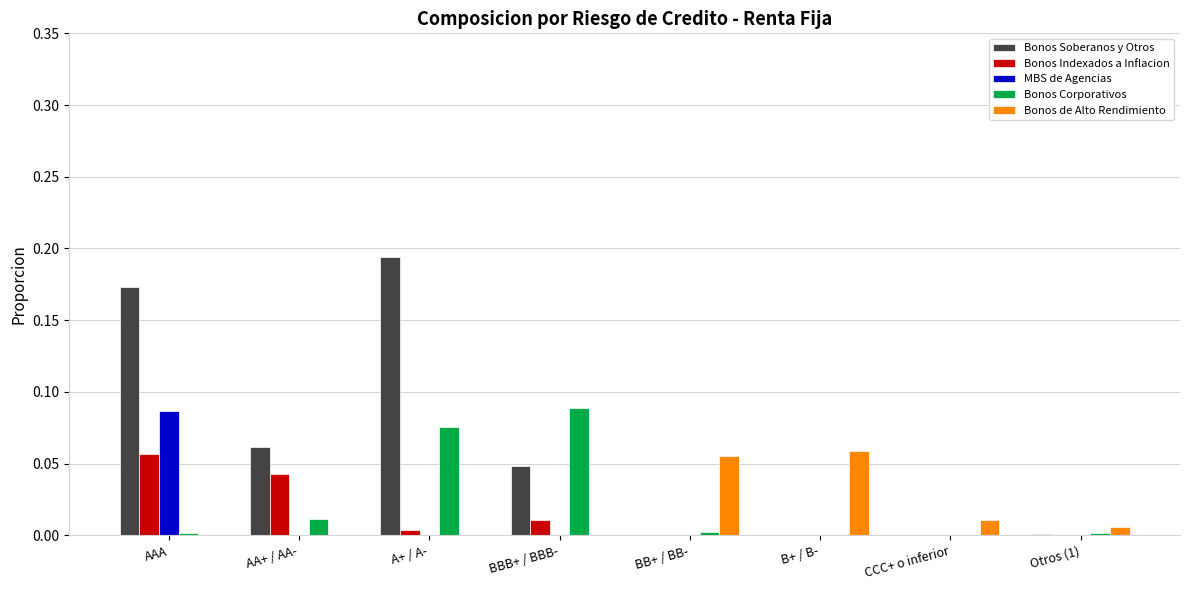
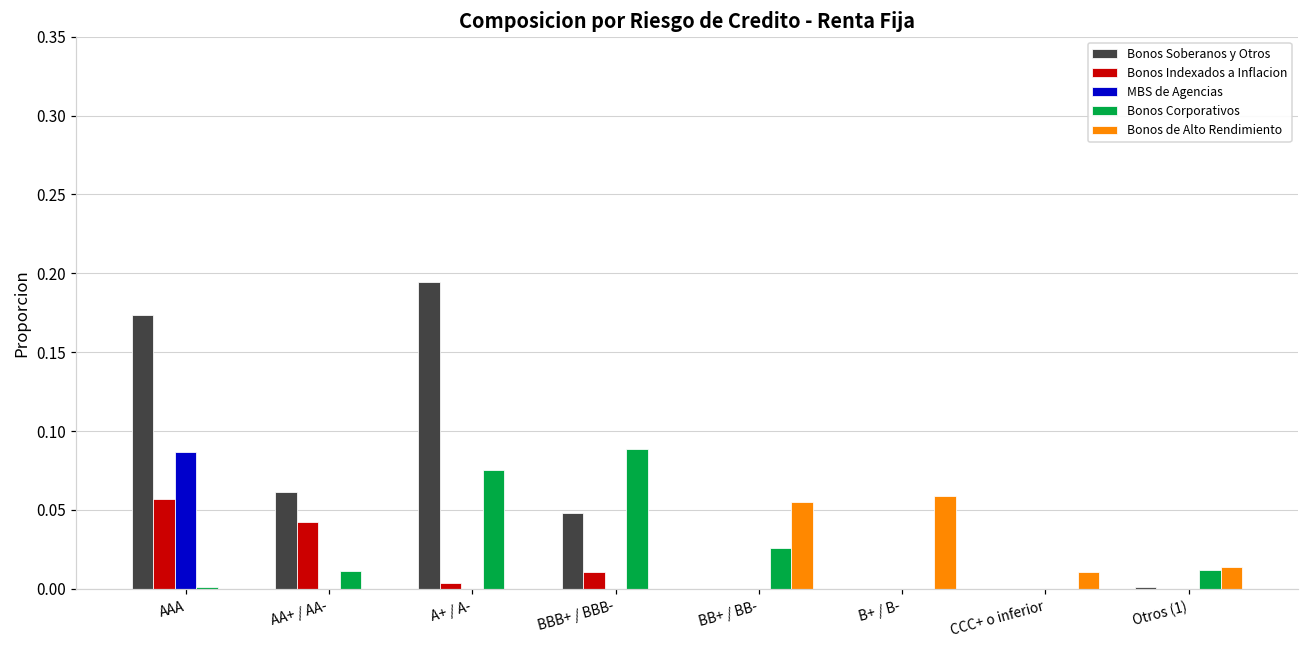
  {
    "Bonos Soberanos y Otros": {
      "AAA": 0.173,
      "AA+ / AA-": 0.061,
      "A+ / A-": 0.194,
      "BBB+ / BBB-": 0.048,
      "BB+ / BB-": 0.000,
      "B+ / B-": 0.000,
      "CCC+ o inferior": 0.000
    },
    "Bonos Indexados a Inflacion": {
      "AAA": 0.057,
      "AA+ / AA-": 0.043,
      "A+ / A-": 0.004,
      "BBB+ / BBB-": 0.011,
      "BB+ / BB-": 0.000,
      "B+ / B-": 0.000,
      "CCC+ o inferior": 0.000
    },
    "MBS de Agencias": {
      "AAA": 0.087,
      "AA+ / AA-": 0.000,
      "A+ / A-": 0.000,
      "BBB+ / BBB-": 0.000,
      "BB+ / BB-": 0.000,
      "B+ / B-": 0.000,
      "CCC+ o inferior": 0.000,
      "Otros (1)": 0.000
    },
    "Bonos Corporativos": {
      "AA+ / AA-": 0.011,
      "A+ / A-": 0.075,
      "BBB+ / BBB-": 0.088,
-     "BB+ / BB-": 0.002,
+     "BB+ / BB-": 0.026,
      "CCC+ o inferior": 0.000,
-     "Otros (1)": 0.002
+     "Otros (1)": 0.012
    },
    "Bonos de Alto Rendimiento": {
      "AAA": 0.000,
      "AA+ / AA-": 0.000,
      "A+ / A-": 0.000,
      "BBB+ / BBB-": 0.000,
      "BB+ / BB-": 0.055,
      "B+ / B-": 0.059,
      "CCC+ o inferior": 0.011,
-     "Otros (1)": 0.006
+     "Otros (1)": 0.014
    }
  }
